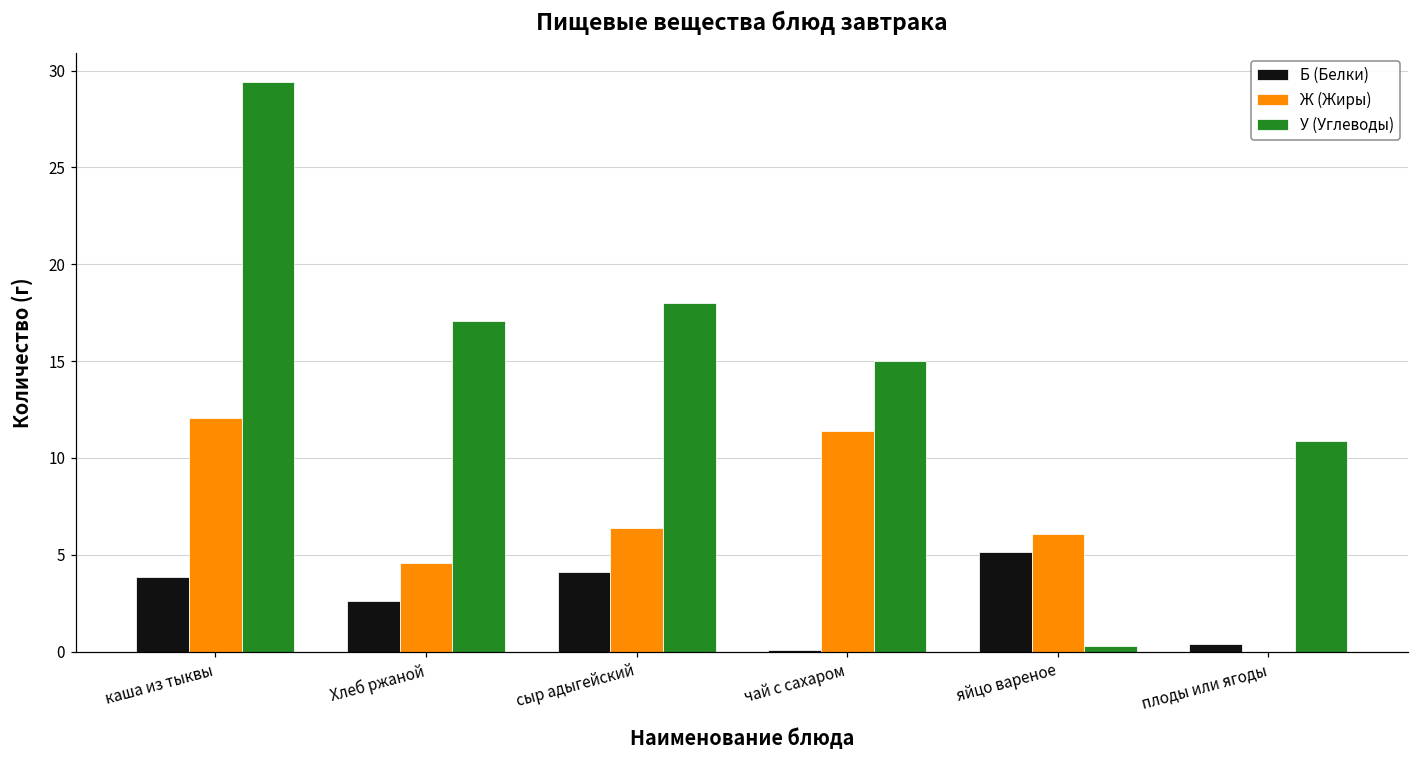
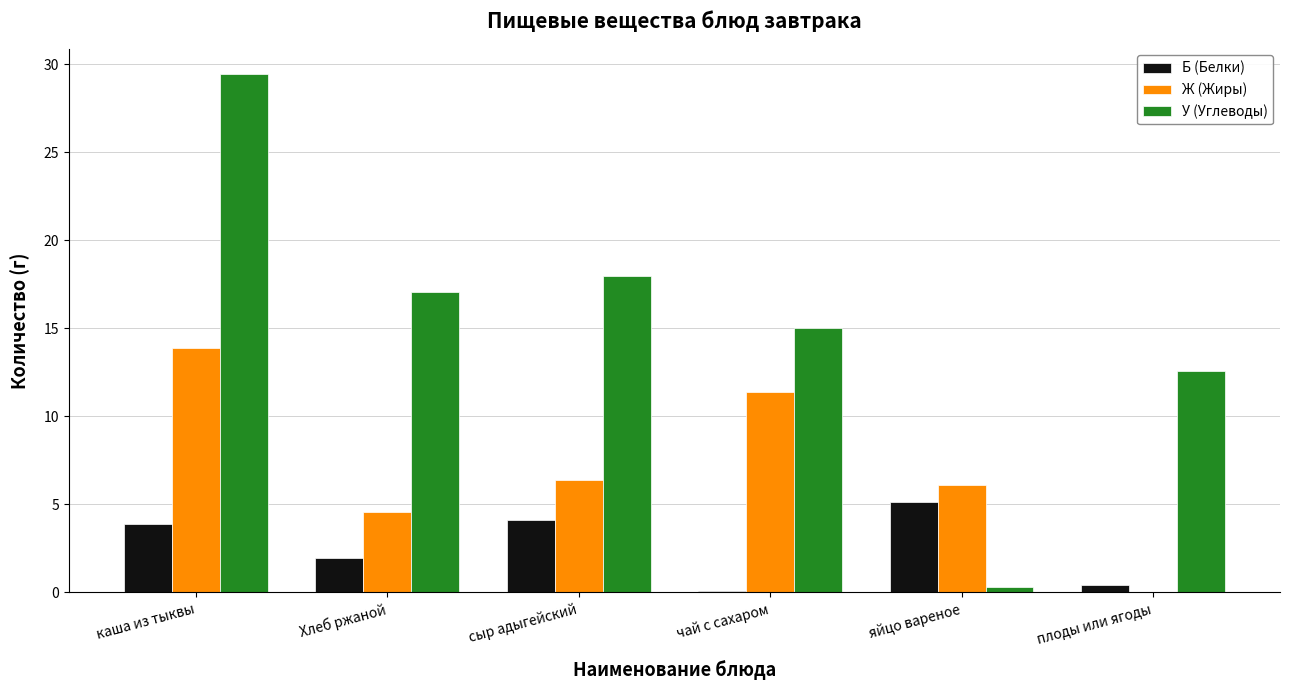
  {
    "Б (Белки)": {
      "каша из тыквы": 3.9,
-     "Хлеб ржаной": 2.6,
+     "Хлеб ржаной": 2.0,
      "сыр адыгейский": 4.1,
      "яйцо вареное": 5.2,
      "плоды или ягоды": 0.4
    },
    "Ж (Жиры)": {
-     "каша из тыквы": 12.1,
+     "каша из тыквы": 13.9,
      "Хлеб ржаной": 4.6,
      "сыр адыгейский": 6.4,
      "чай с сахаром": 11.4,
      "яйцо вареное": 6.1,
      "плоды или ягоды": 0.0
    },
    "У (Углеводы)": {
      "каша из тыквы": 29.4,
      "Хлеб ржаной": 17.1,
      "сыр адыгейский": 18.0,
      "чай с сахаром": 15.0,
      "яйцо вареное": 0.3,
-     "плоды или ягоды": 10.9
+     "плоды или ягоды": 12.6
    }
  }
